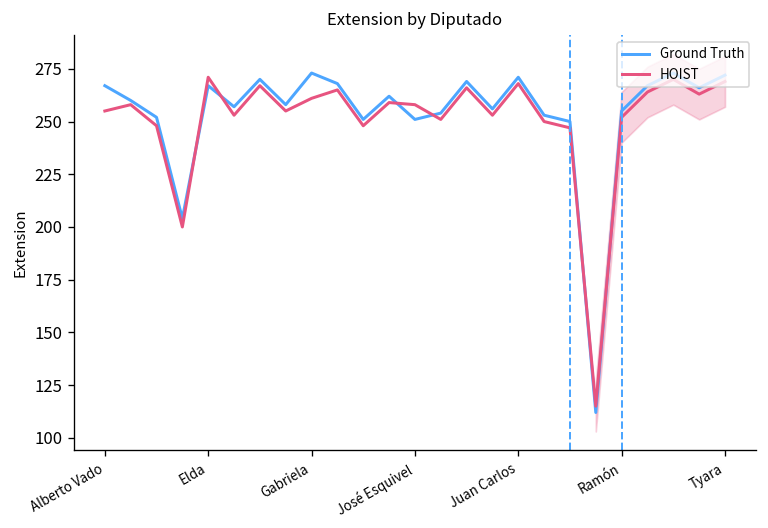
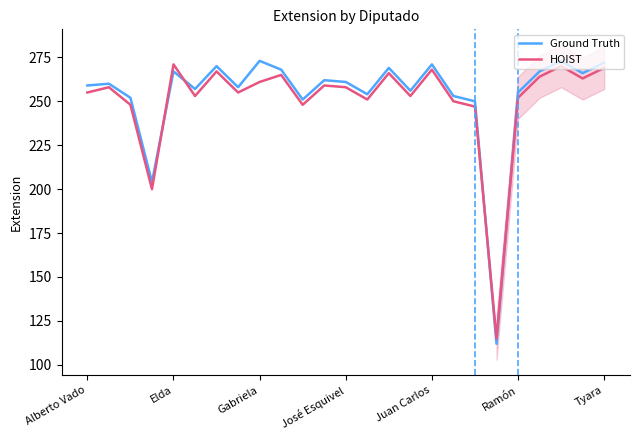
  {
    "Ground Truth": {
-     "Alberto Vado": 267,
+     "Alberto Vado": 259,
      "Elda": 267,
      "Gabriela": 273,
-     "José Esquivel": 251,
+     "José Esquivel": 261,
      "Juan Carlos": 271,
      "Ramón": 255
    }
  }
